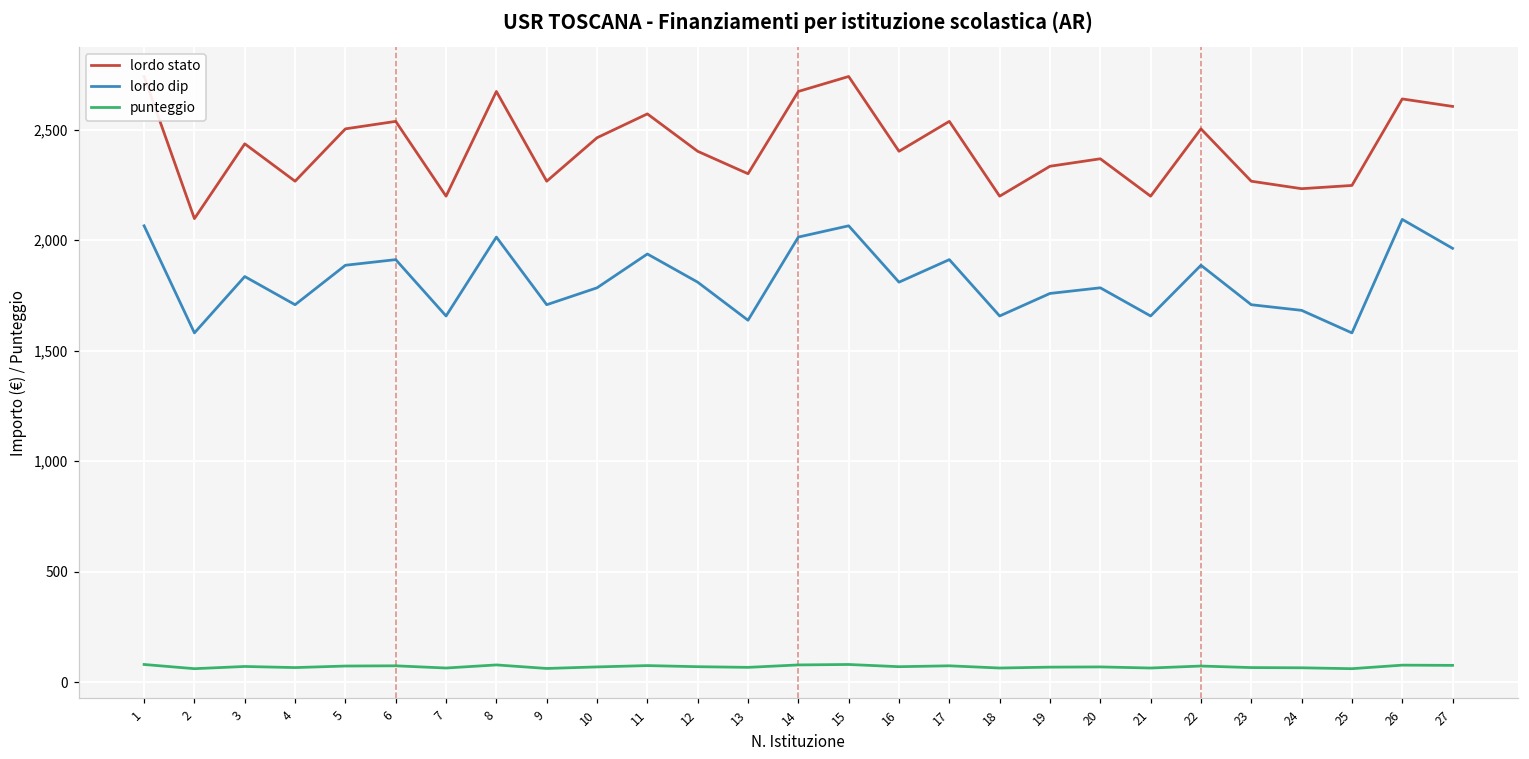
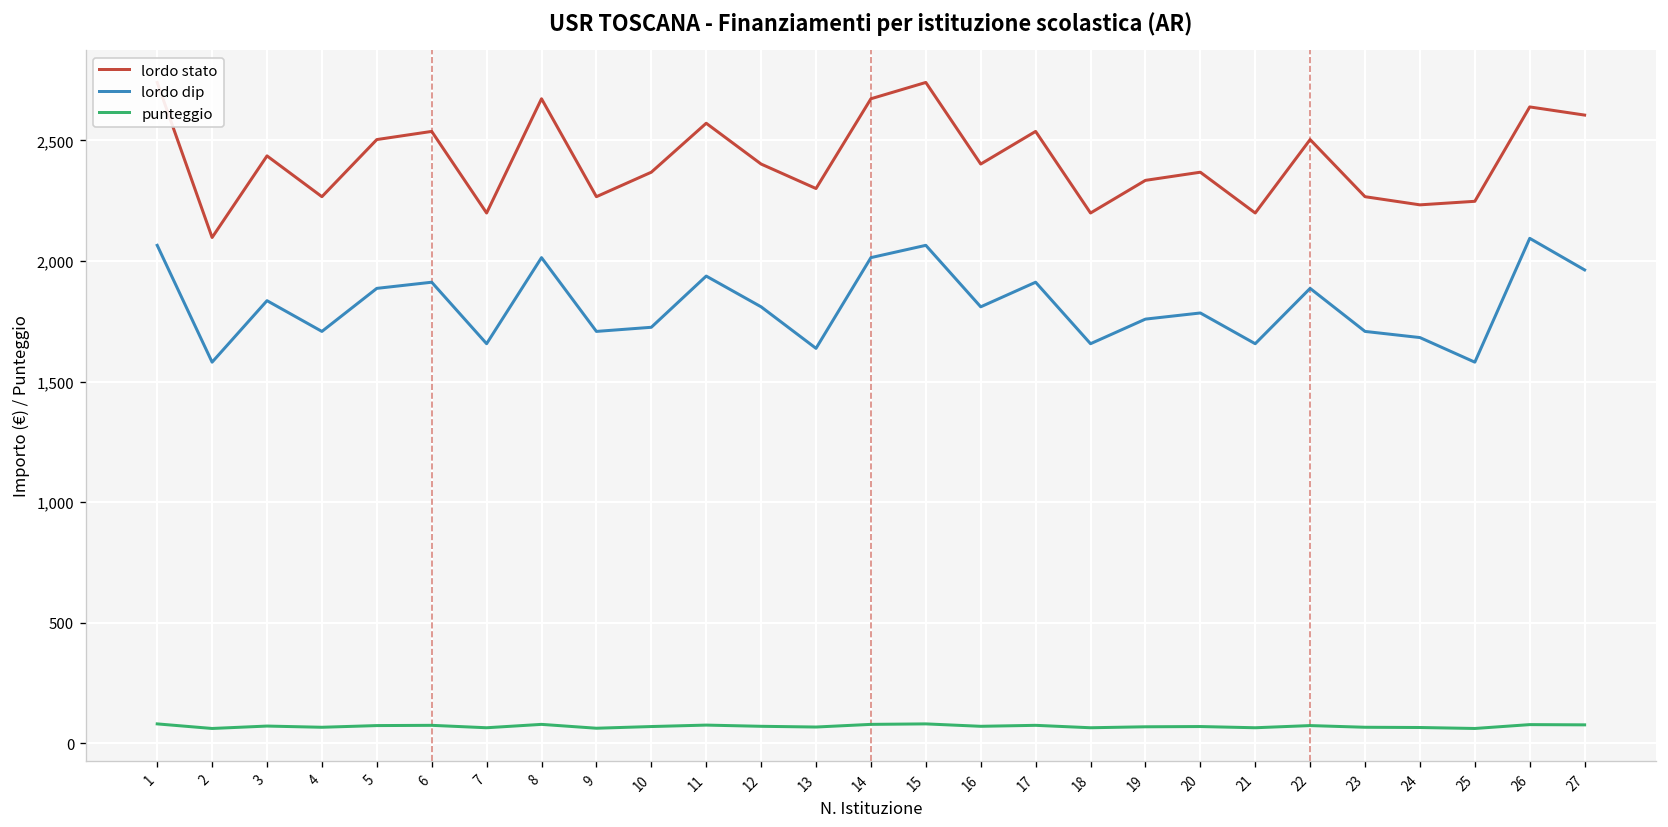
  {
    "lordo stato": {
      "2": "2,100",
      "3": "2,440",
      "4": "2,270",
      "5": "2,500",
      "6": "2,540",
      "7": "2,200",
      "8": "2,670",
      "9": "2,270",
-     "10": "2,460",
+     "10": "2,370",
      "11": "2,570",
      "12": "2,400",
      "13": "2,300",
      "14": "2,670",
      "15": "2,740",
      "16": "2,400",
      "17": "2,540",
      "18": "2,200",
      "19": "2,330",
      "20": "2,370",
      "21": "2,200",
      "22": "2,500",
      "23": "2,270",
      "24": "2,230",
      "25": "2,250",
      "26": "2,640",
      "27": "2,600"
    },
    "lordo dip": {
      "1": "2,060",
      "2": "1,580",
      "3": "1,840",
      "4": "1,710",
      "5": "1,890",
      "6": "1,910",
      "7": "1,660",
      "8": "2,010",
      "9": "1,710",
-     "10": "1,780",
+     "10": "1,720",
      "11": "1,940",
      "12": "1,810",
      "13": "1,640",
      "14": "2,010",
      "15": "2,060",
      "16": "1,810",
      "17": "1,910",
      "18": "1,660",
      "19": "1,760",
      "20": "1,780",
      "21": "1,660",
      "22": "1,890",
      "23": "1,710",
      "24": "1,680",
      "25": "1,580",
      "26": "2,090",
      "27": "1,960"
    },
    "punteggio": {
      "1": "80",
      "2": "60",
      "3": "70",
      "4": "70",
      "5": "70",
      "6": "80",
      "7": "70",
      "8": "80",
      "9": "60",
      "10": "70",
      "11": "80",
      "12": "70",
      "13": "70",
      "14": "80",
      "15": "80",
      "16": "70",
      "17": "80",
      "18": "70",
      "19": "70",
      "20": "70",
      "21": "70",
      "22": "70",
      "23": "70",
      "24": "70",
      "25": "60",
      "26": "80",
      "27": "80"
    }
  }
